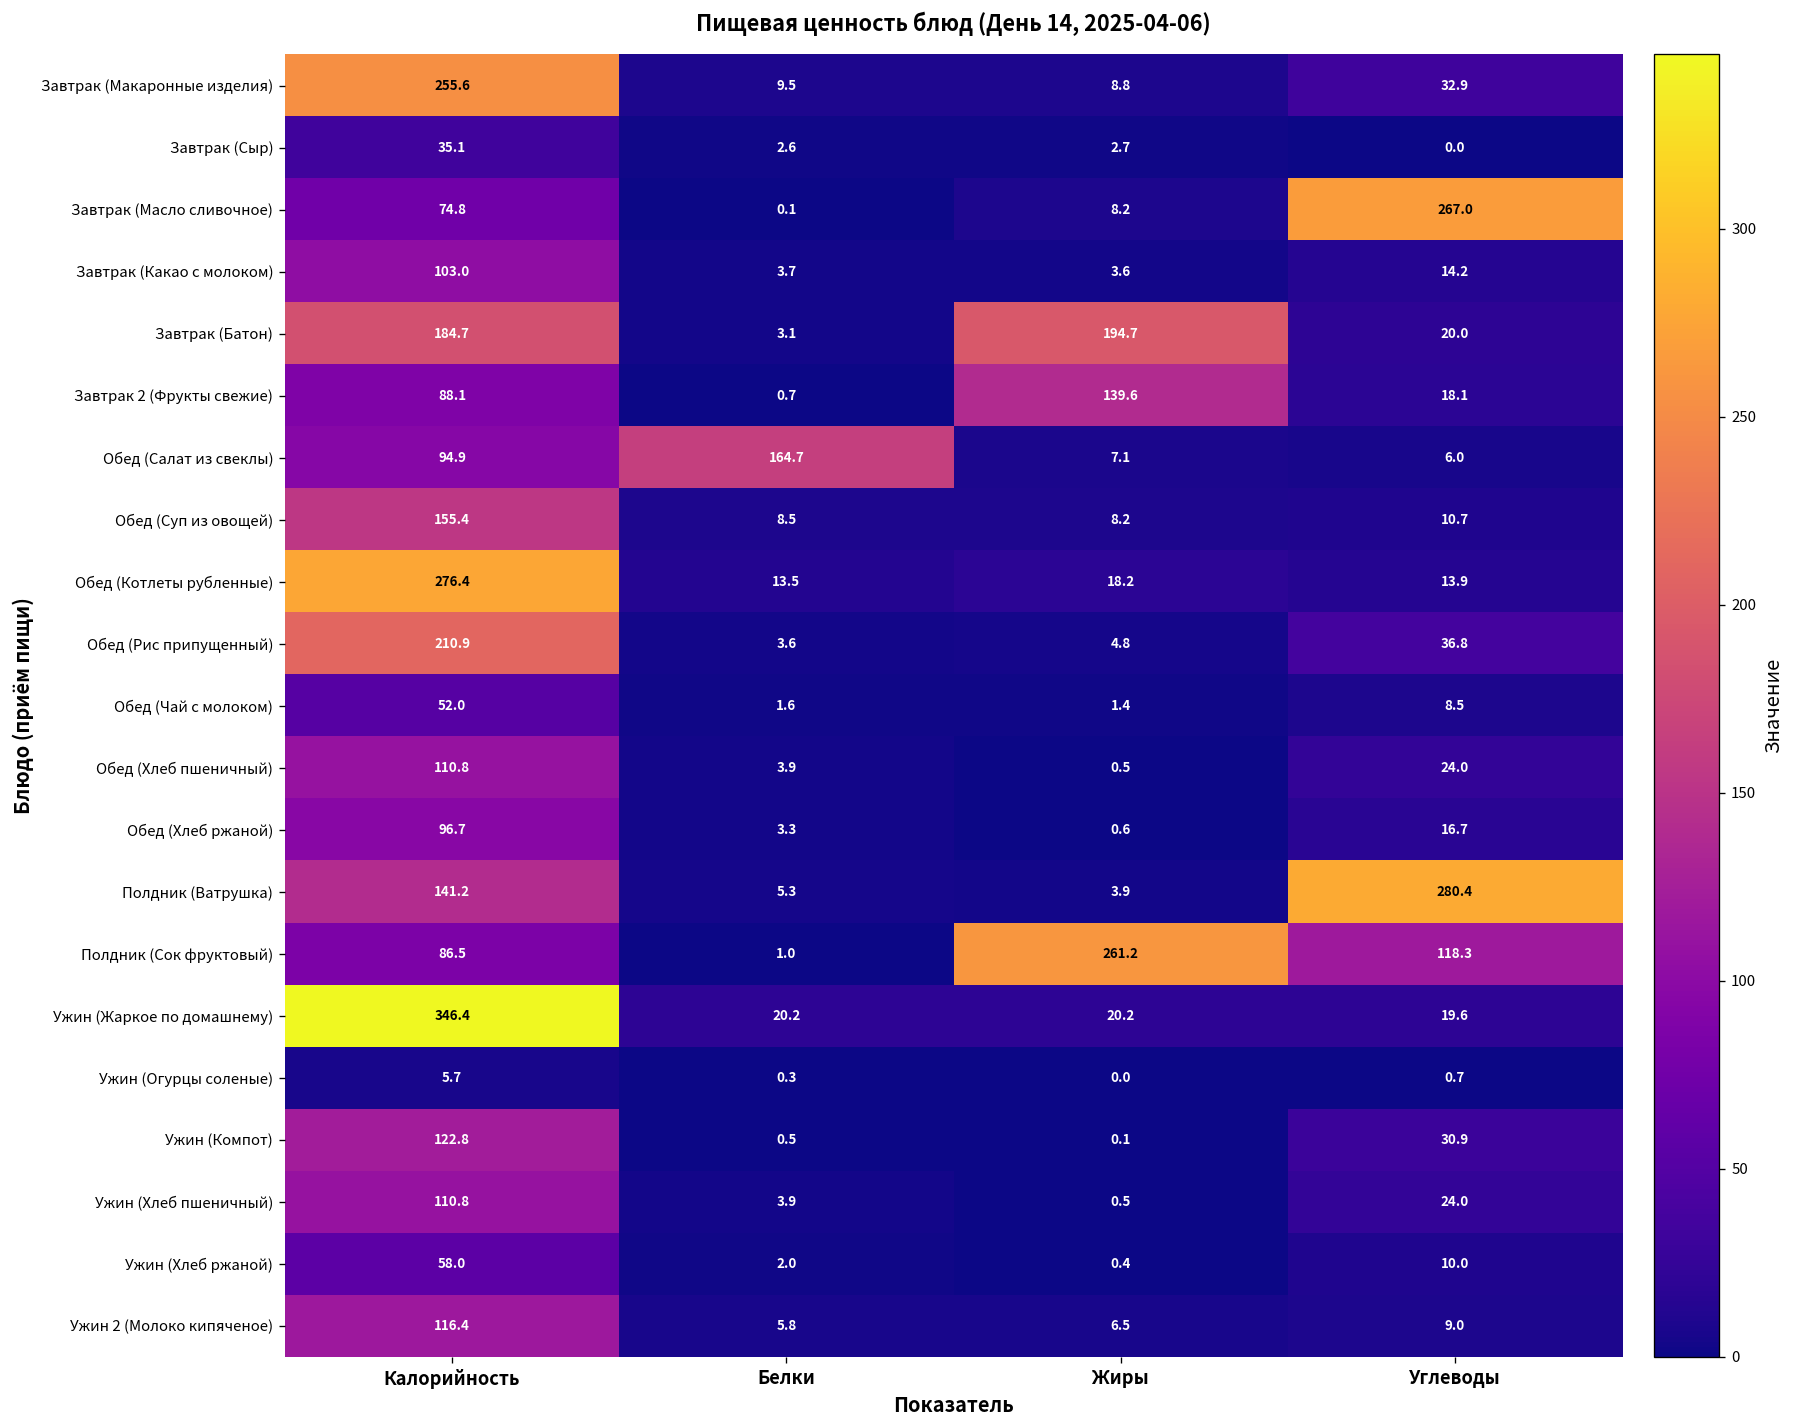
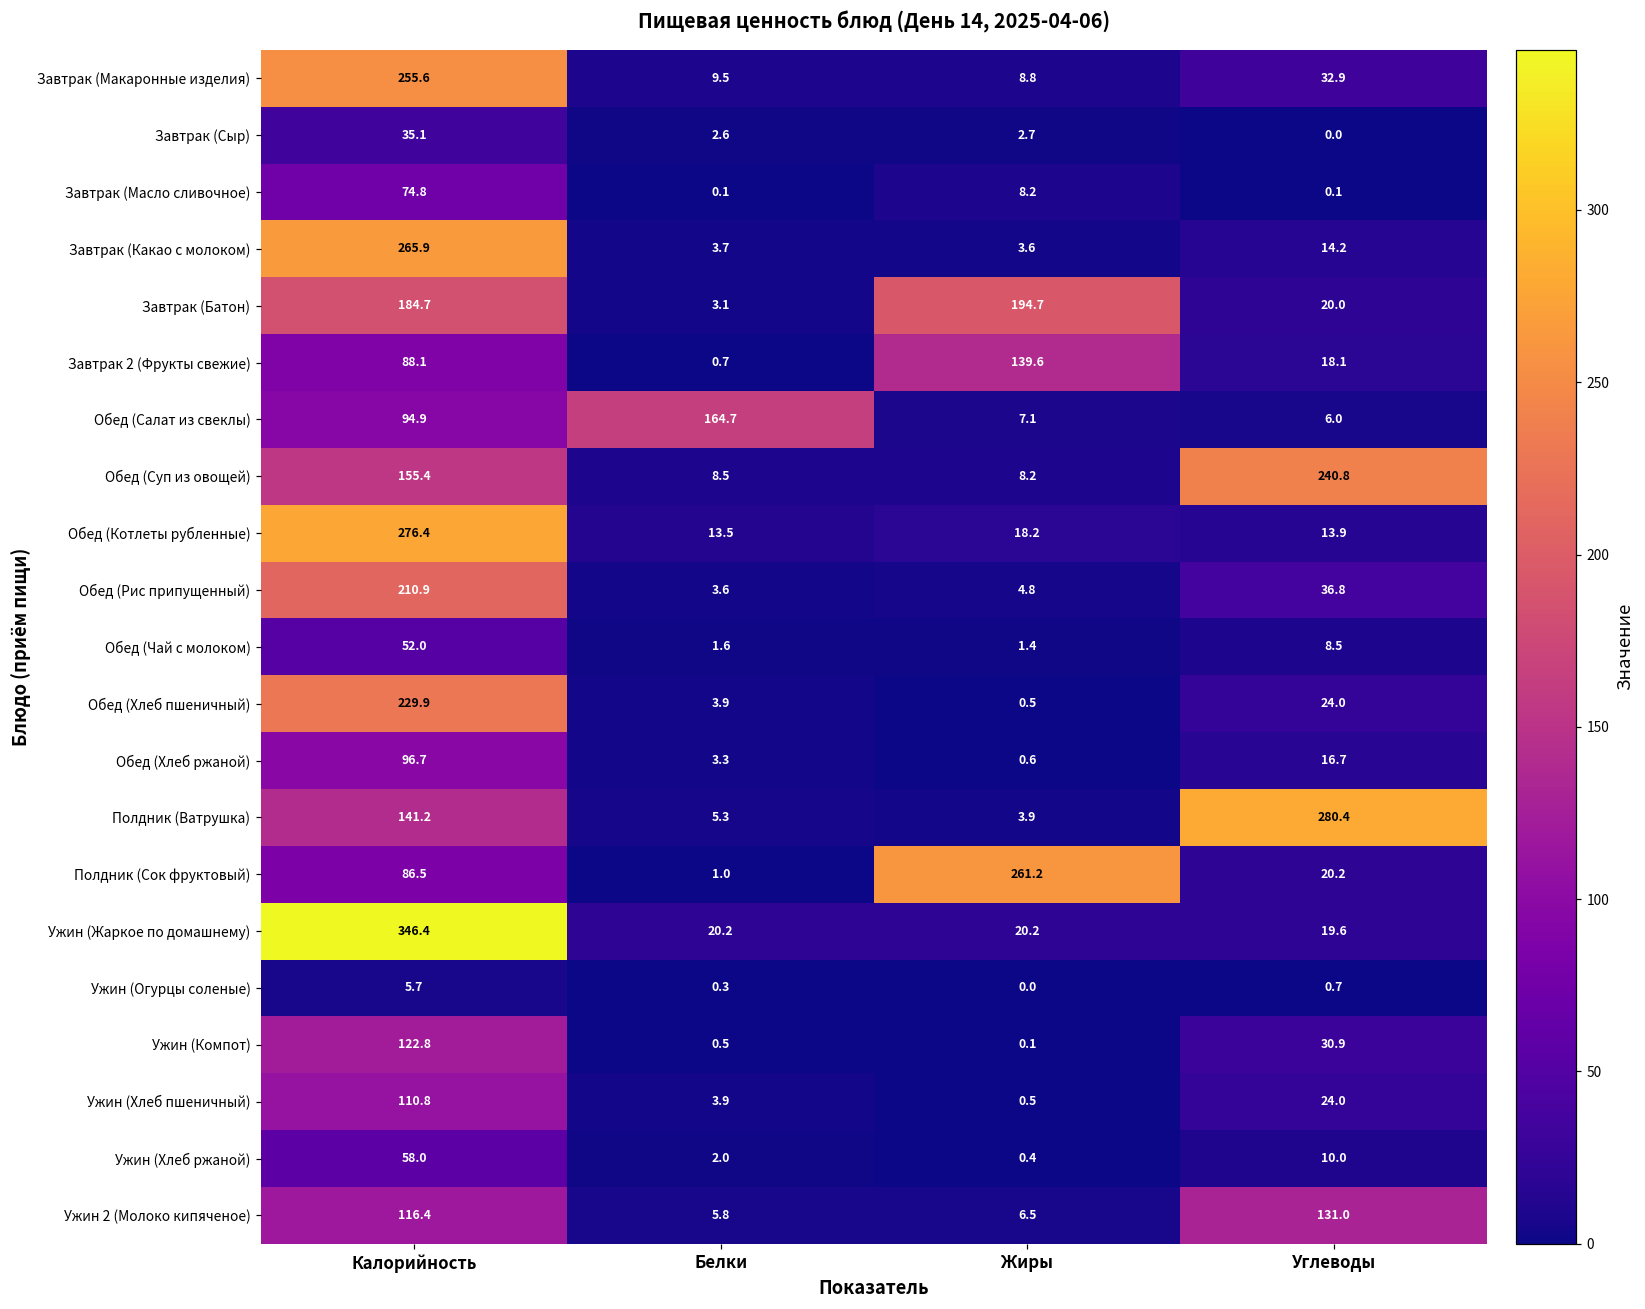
  {
    "Завтрак (Макаронные изделия)": {
      "Калорийность": 255.6,
      "Белки": 9.5,
      "Жиры": 8.8,
      "Углеводы": 32.9
    },
    "Завтрак (Сыр)": {
      "Калорийность": 35.1,
      "Белки": 2.6,
      "Жиры": 2.7,
      "Углеводы": 0.0
    },
    "Завтрак (Масло сливочное)": {
      "Калорийность": 74.8,
      "Белки": 0.1,
      "Жиры": 8.2,
-     "Углеводы": 267.0
+     "Углеводы": 0.1
    },
    "Завтрак (Какао с молоком)": {
-     "Калорийность": 103.0,
+     "Калорийность": 265.9,
      "Белки": 3.7,
      "Жиры": 3.6,
      "Углеводы": 14.2
    },
    "Завтрак (Батон)": {
      "Калорийность": 184.7,
      "Белки": 3.1,
      "Жиры": 194.7,
      "Углеводы": 20.0
    },
    "Завтрак 2 (Фрукты свежие)": {
      "Калорийность": 88.1,
      "Белки": 0.7,
      "Жиры": 139.6,
      "Углеводы": 18.1
    },
    "Обед (Салат из свеклы)": {
      "Калорийность": 94.9,
      "Белки": 164.7,
      "Жиры": 7.1,
      "Углеводы": 6.0
    },
    "Обед (Суп из овощей)": {
      "Калорийность": 155.4,
      "Белки": 8.5,
      "Жиры": 8.2,
-     "Углеводы": 10.7
+     "Углеводы": 240.8
    },
    "Обед (Котлеты рубленные)": {
      "Калорийность": 276.4,
      "Белки": 13.5,
      "Жиры": 18.2,
      "Углеводы": 13.9
    },
    "Обед (Рис припущенный)": {
      "Калорийность": 210.9,
      "Белки": 3.6,
      "Жиры": 4.8,
      "Углеводы": 36.8
    },
    "Обед (Чай с молоком)": {
      "Калорийность": 52.0,
      "Белки": 1.6,
      "Жиры": 1.4,
      "Углеводы": 8.5
    },
    "Обед (Хлеб пшеничный)": {
-     "Калорийность": 110.8,
+     "Калорийность": 229.9,
      "Белки": 3.9,
      "Жиры": 0.5,
      "Углеводы": 24.0
    },
    "Обед (Хлеб ржаной)": {
      "Калорийность": 96.7,
      "Белки": 3.3,
      "Жиры": 0.6,
      "Углеводы": 16.7
    },
    "Полдник (Ватрушка)": {
      "Калорийность": 141.2,
      "Белки": 5.3,
      "Жиры": 3.9,
      "Углеводы": 280.4
    },
    "Полдник (Сок фруктовый)": {
      "Калорийность": 86.5,
      "Белки": 1.0,
      "Жиры": 261.2,
-     "Углеводы": 118.3
+     "Углеводы": 20.2
    },
    "Ужин (Жаркое по домашнему)": {
      "Калорийность": 346.4,
      "Белки": 20.2,
      "Жиры": 20.2,
      "Углеводы": 19.6
    },
    "Ужин (Огурцы соленые)": {
      "Калорийность": 5.7,
      "Белки": 0.3,
      "Жиры": 0.0,
      "Углеводы": 0.7
    },
    "Ужин (Компот)": {
      "Калорийность": 122.8,
      "Белки": 0.5,
      "Жиры": 0.1,
      "Углеводы": 30.9
    },
    "Ужин (Хлеб пшеничный)": {
      "Калорийность": 110.8,
      "Белки": 3.9,
      "Жиры": 0.5,
      "Углеводы": 24.0
    },
    "Ужин (Хлеб ржаной)": {
      "Калорийность": 58.0,
      "Белки": 2.0,
      "Жиры": 0.4,
      "Углеводы": 10.0
    },
    "Ужин 2 (Молоко кипяченое)": {
      "Калорийность": 116.4,
      "Белки": 5.8,
      "Жиры": 6.5,
-     "Углеводы": 9.0
+     "Углеводы": 131.0
    }
  }
